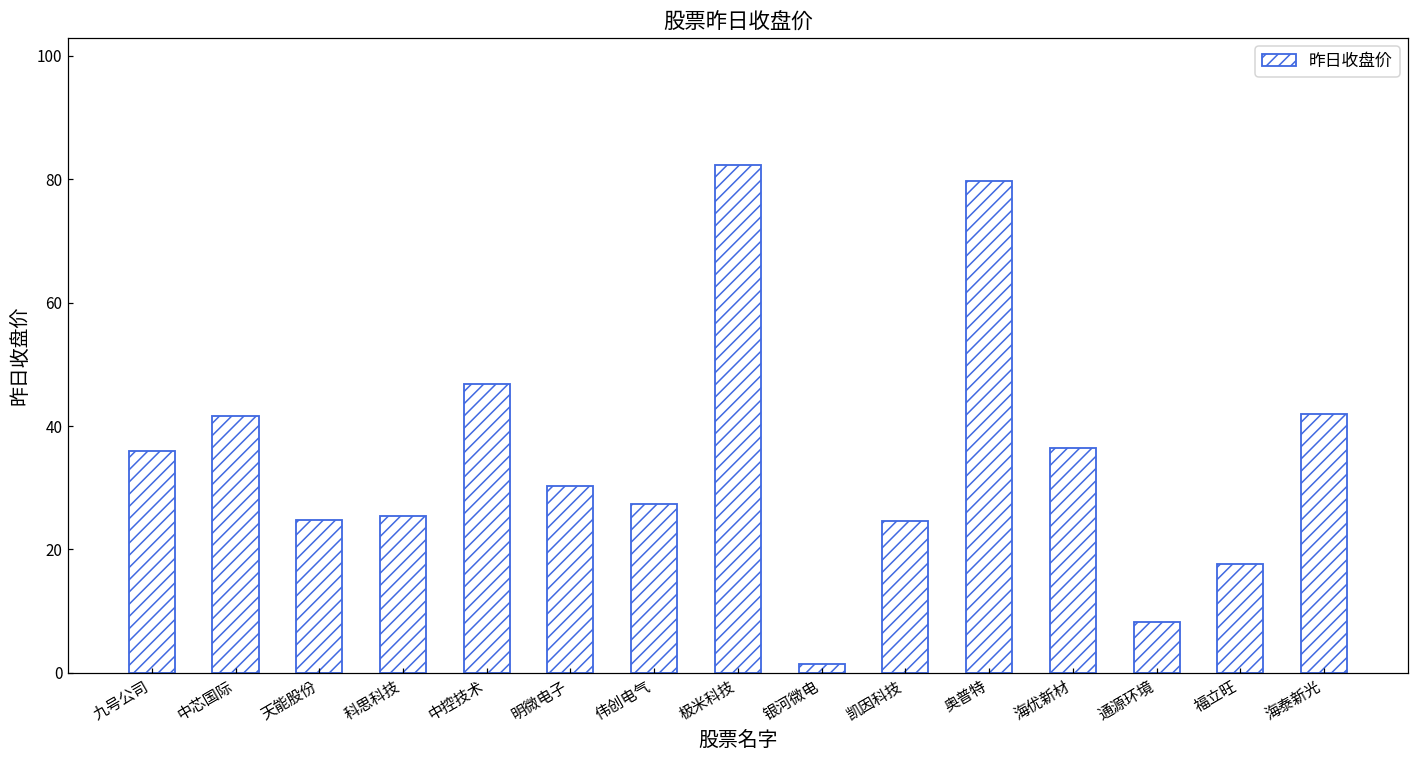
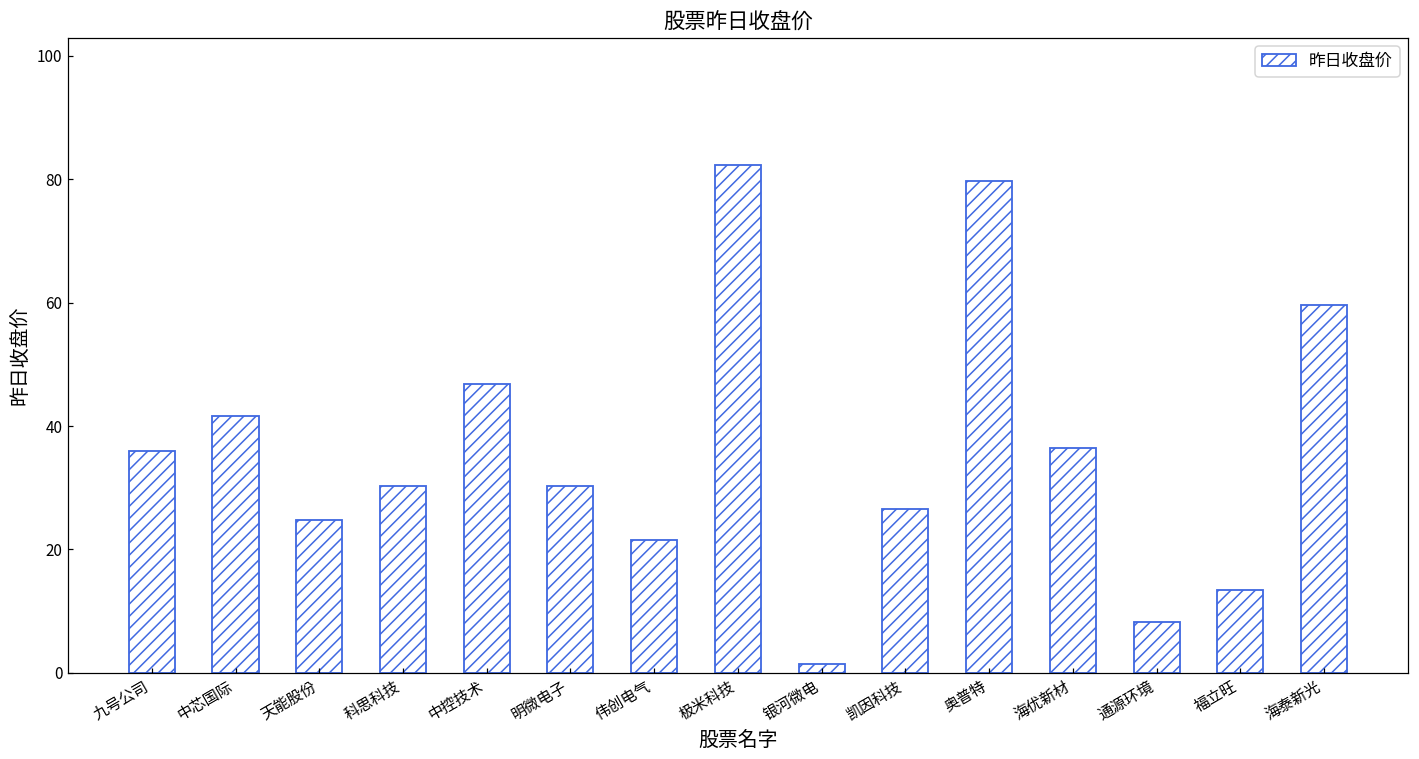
  {
    "九号公司": 36,
    "中芯国际": 42,
    "天能股份": 25,
-   "科思科技": 25,
+   "科思科技": 30,
    "中控技术": 47,
    "明微电子": 30,
-   "伟创电气": 27,
+   "伟创电气": 22,
    "极米科技": 82,
    "银河微电": 1,
-   "凯因科技": 25,
+   "凯因科技": 26,
    "奥普特": 80,
    "海优新材": 36,
    "通源环境": 8,
-   "福立旺": 18,
-   "海泰新光": 42
+   "福立旺": 13,
+   "海泰新光": 60
  }
